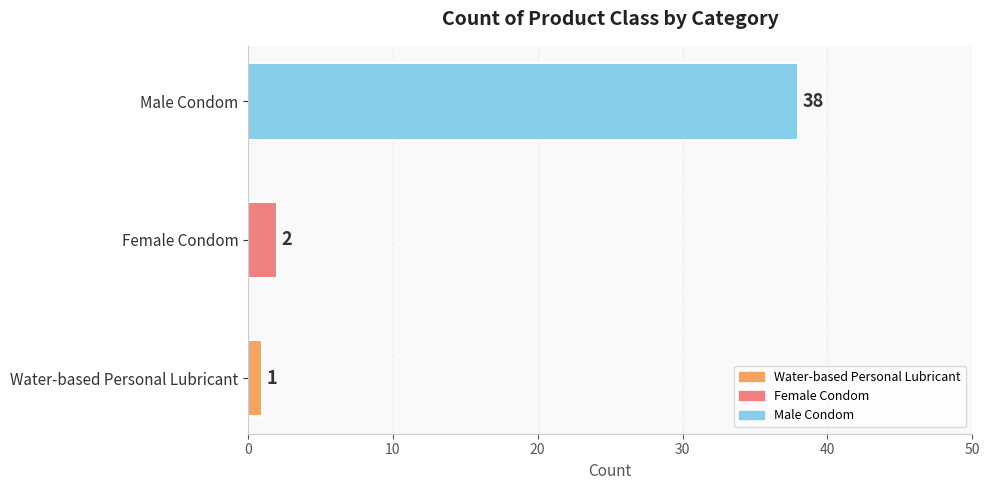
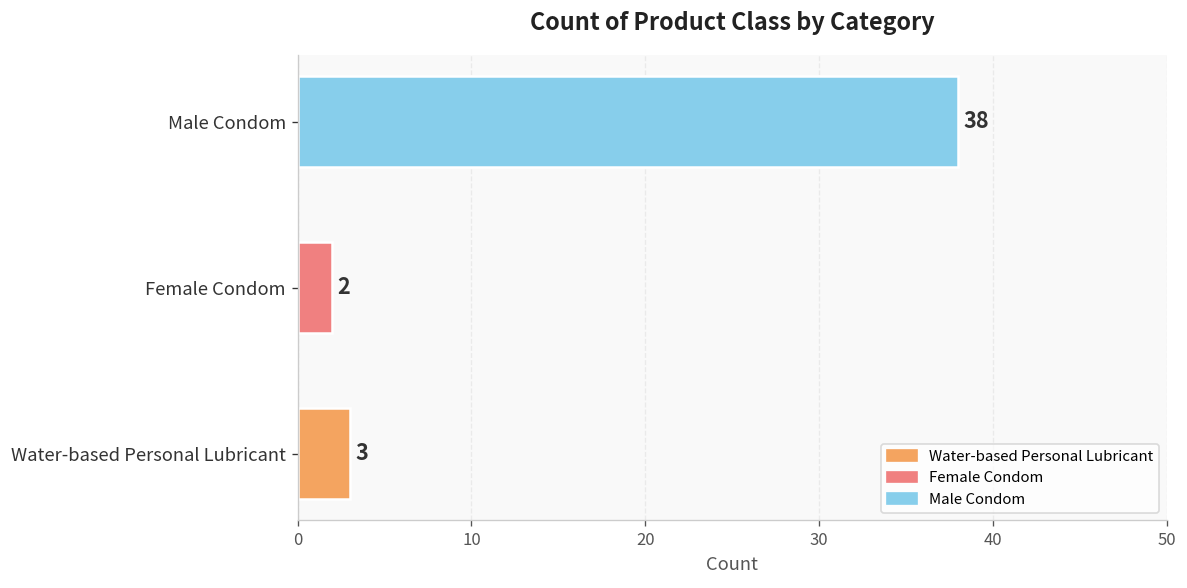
  {
    "Male Condom": 38,
    "Female Condom": 2,
-   "Water-based Personal Lubricant": 1
+   "Water-based Personal Lubricant": 3
  }
